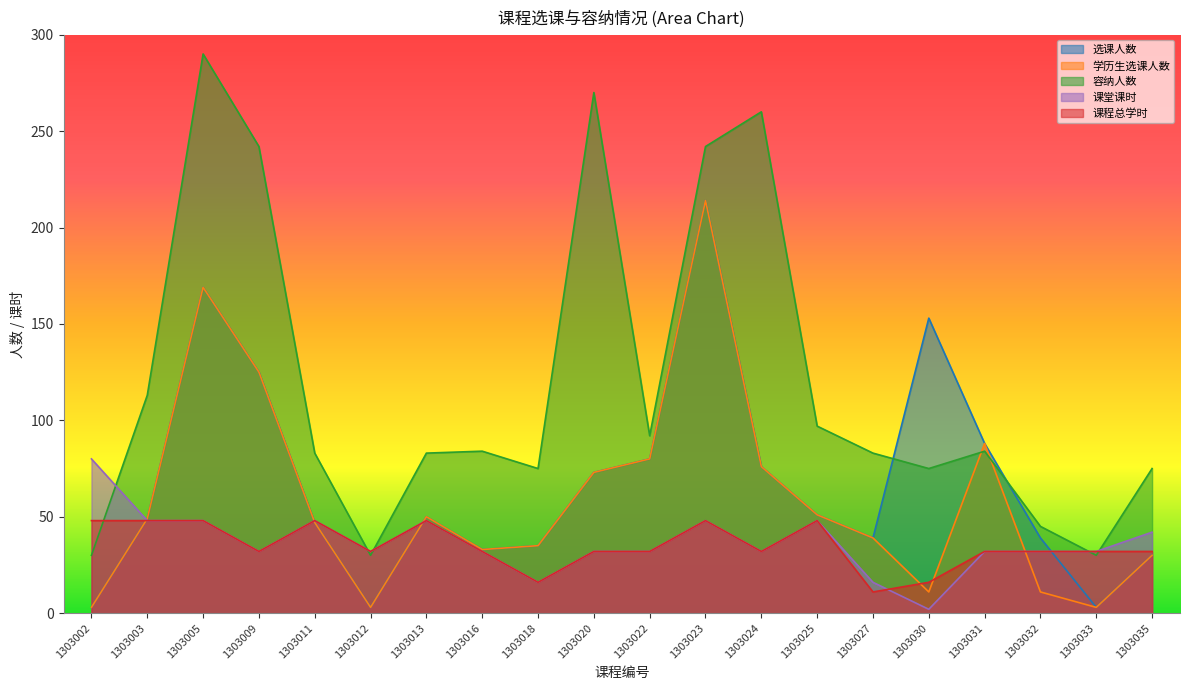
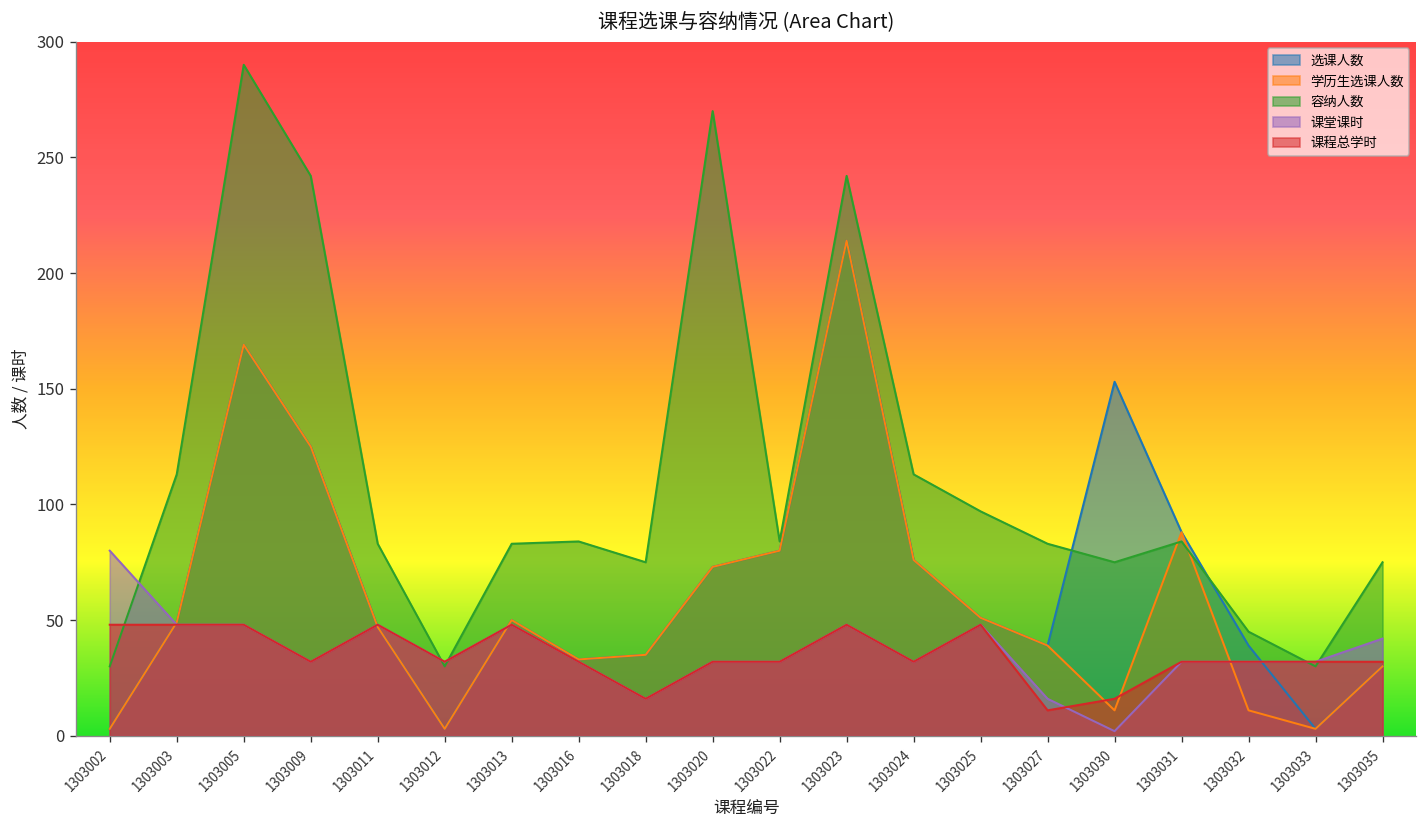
  {
    "选课人数": {
      "1303030": 153,
      "1303032": 39
    },
    "学历生选课人数": {
      "1303030": 11,
      "1303032": 11
    },
    "容纳人数": {
      "1303002": 30,
      "1303003": 113,
      "1303005": 290,
      "1303009": 242,
      "1303011": 83,
      "1303012": 30,
      "1303013": 83,
      "1303016": 84,
      "1303018": 75,
      "1303020": 270,
-     "1303022": 92,
+     "1303022": 84,
      "1303023": 242,
-     "1303024": 260,
+     "1303024": 113,
      "1303025": 97,
      "1303027": 83,
      "1303030": 75,
      "1303031": 84,
      "1303032": 45,
      "1303033": 30,
      "1303035": 75
    },
    "课堂课时": {
      "1303002": 80,
      "1303027": 16,
      "1303030": 2,
      "1303035": 42
    },
    "课程总学时": {
      "1303002": 48,
      "1303027": 11,
      "1303030": 16,
      "1303035": 32
    }
  }
